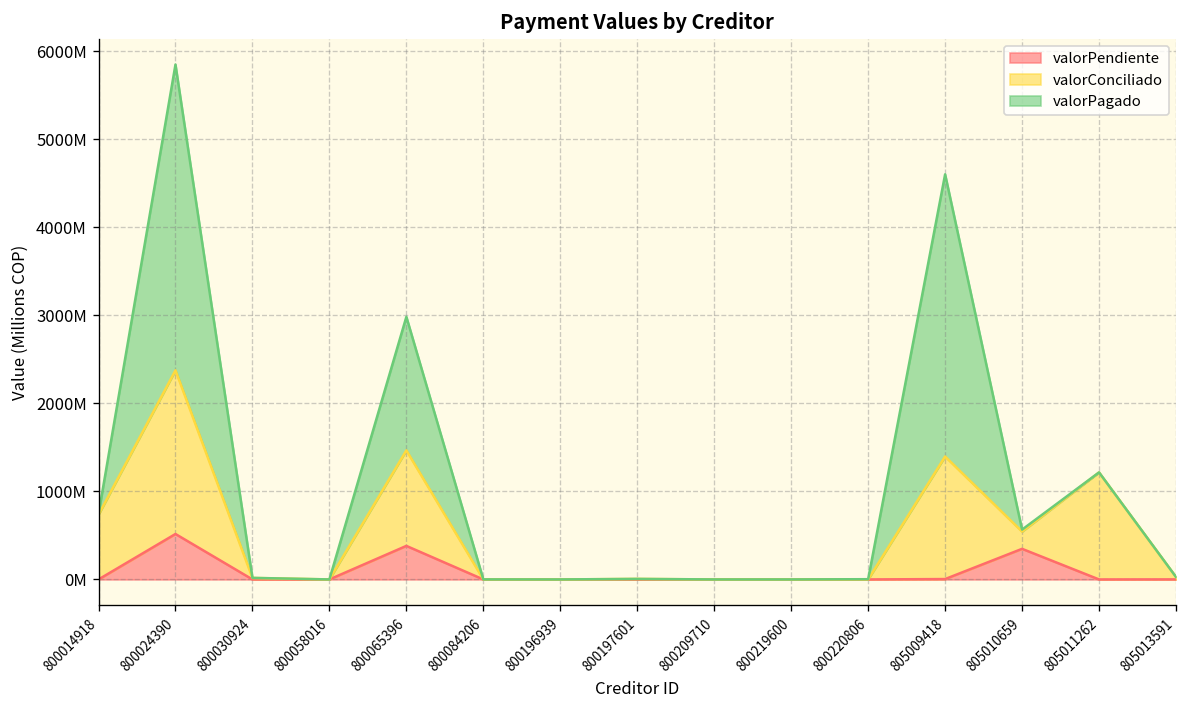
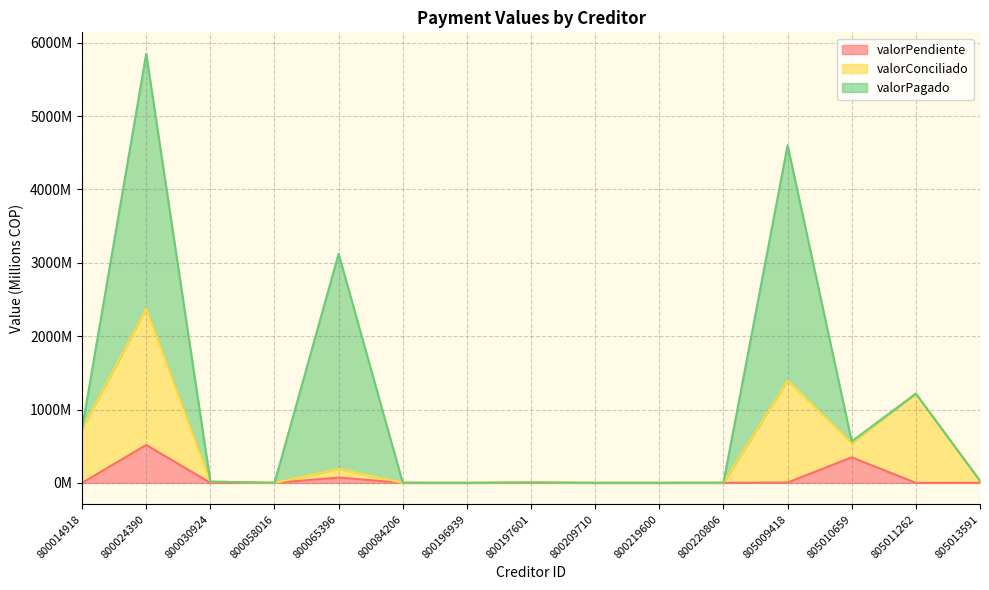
  {
    "valorPendiente": {
      "800014918": 0,
      "800024390": 500000000,
-     "800065396": 400000000,
+     "800065396": 100000000,
      "805009418": 0,
      "805010659": 300000000,
      "805011262": 0
    },
    "valorConciliado": {
      "800024390": 1900000000,
-     "800065396": 1100000000,
+     "800065396": 100000000,
      "805009418": 1400000000
    },
    "valorPagado": {
      "800024390": 3500000000,
-     "800065396": 1500000000,
+     "800065396": 2900000000,
      "805009418": 3200000000
    }
  }
